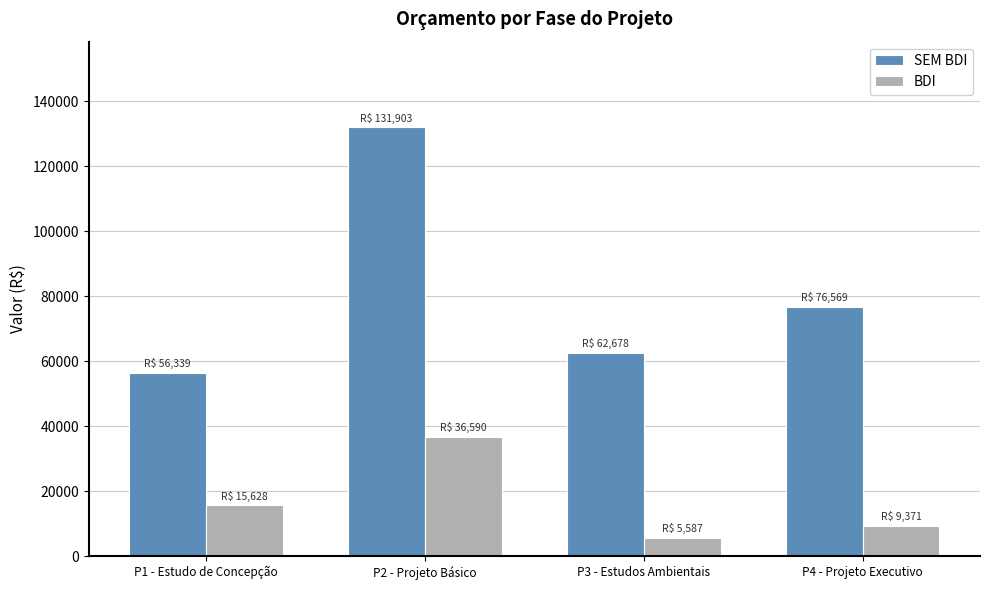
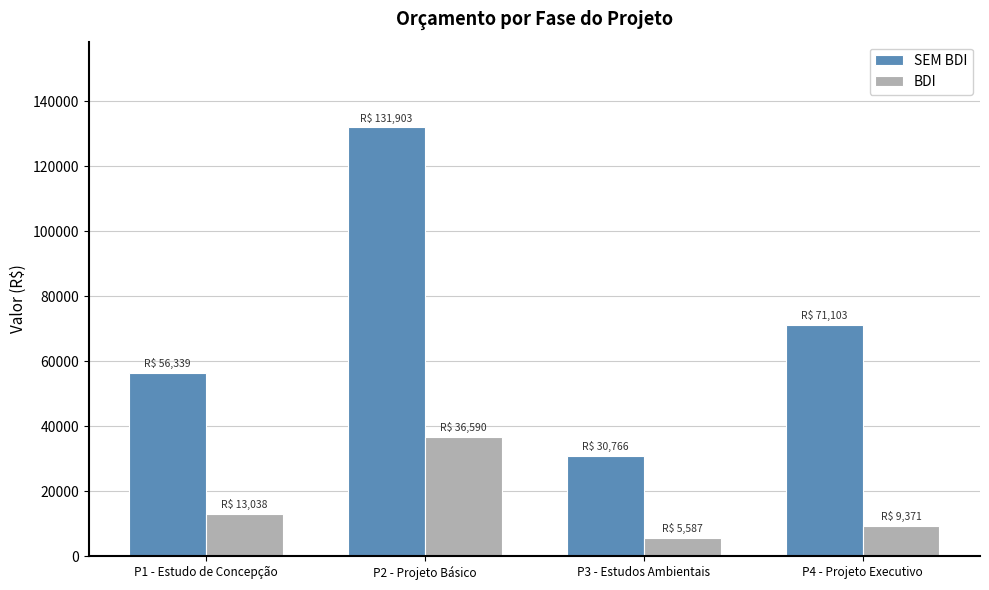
  {
    "SEM BDI": {
      "P1 - Estudo de Concepção": "56,339",
      "P2 - Projeto Básico": "131,903",
-     "P3 - Estudos Ambientais": "62,678",
-     "P4 - Projeto Executivo": "76,569"
+     "P3 - Estudos Ambientais": "30,766",
+     "P4 - Projeto Executivo": "71,103"
    },
    "BDI": {
-     "P1 - Estudo de Concepção": "15,628",
+     "P1 - Estudo de Concepção": "13,038",
      "P2 - Projeto Básico": "36,590",
      "P3 - Estudos Ambientais": "5,587",
      "P4 - Projeto Executivo": "9,371"
    }
  }
